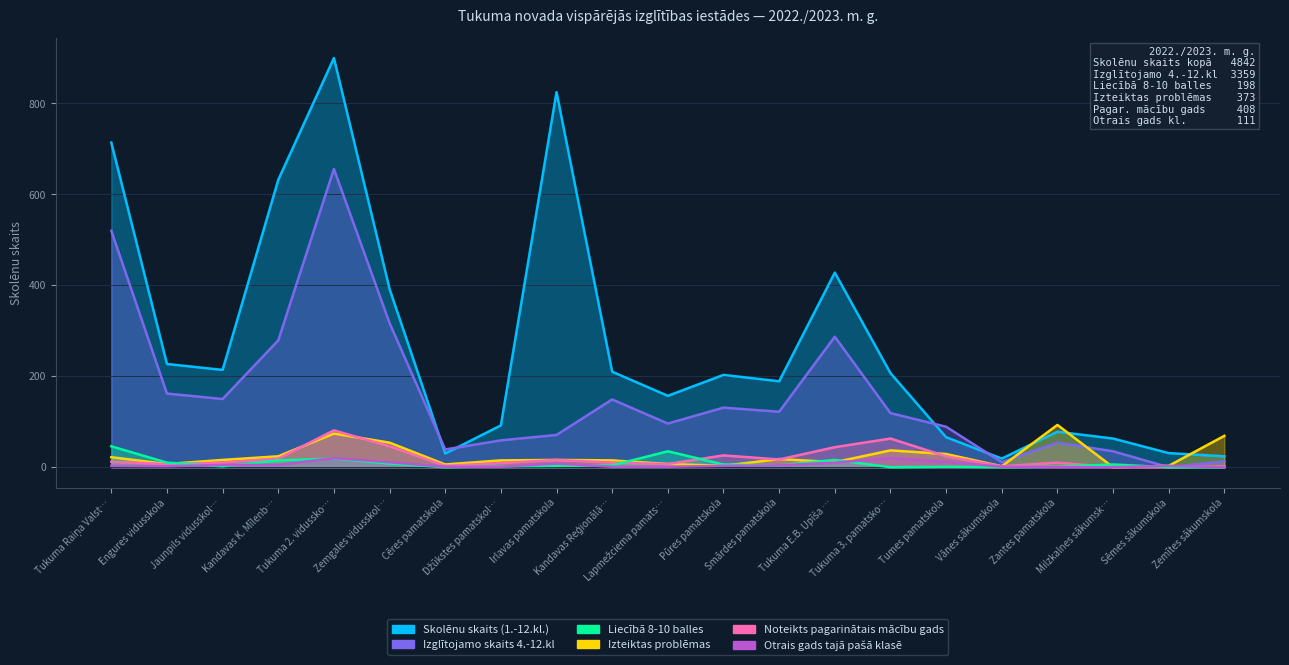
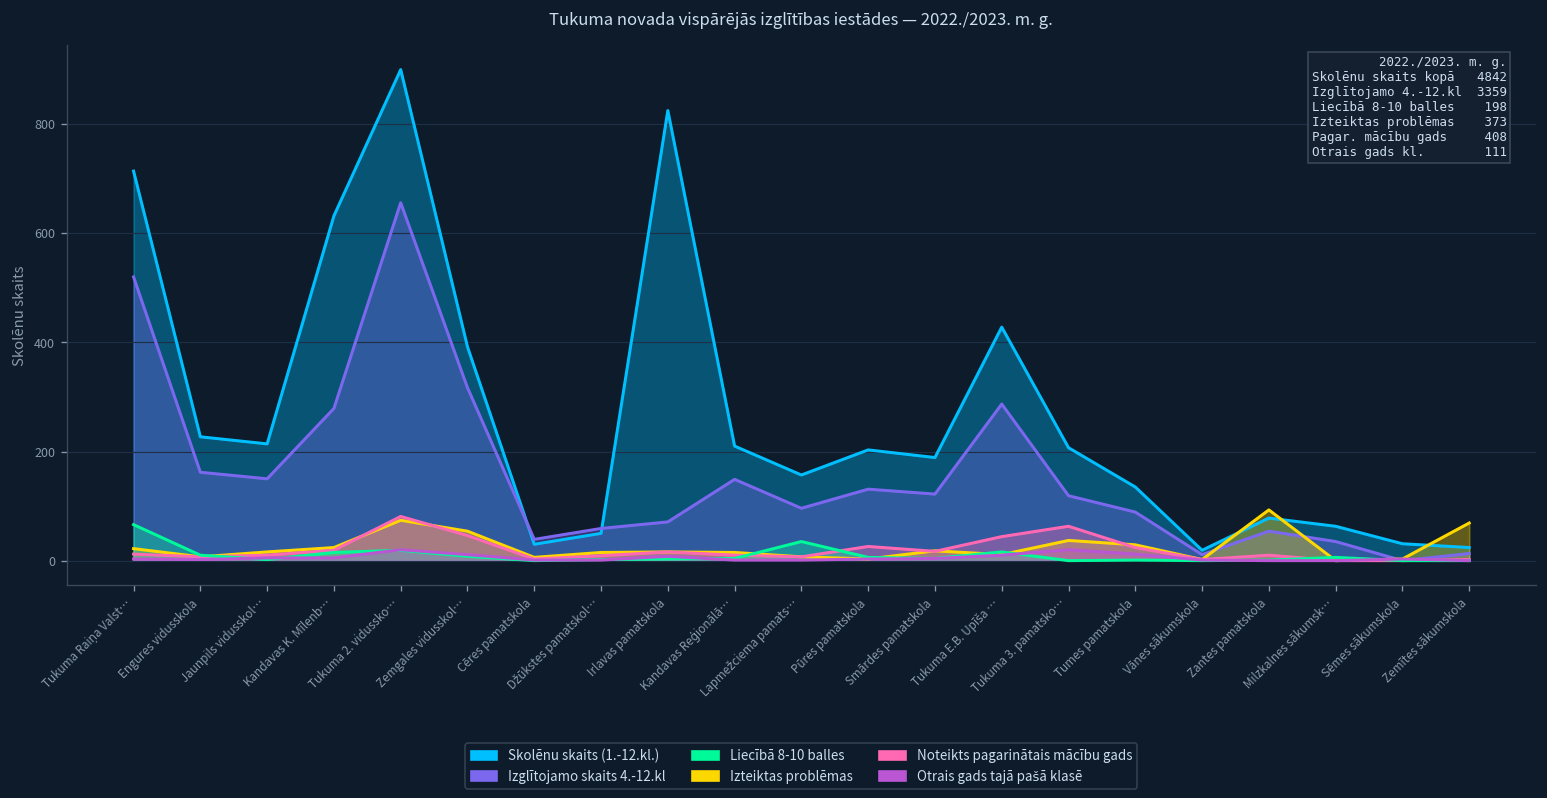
  {
    "Skolēnu skaits (1.-12.kl.)": {
      "Tukuma Raiņa Valst…": 710,
      "Engures vidusskola": 230,
      "Jaunpils vidusskol…": 210,
      "Kandavas K. Mīlenb…": 630,
      "Tukuma 2. vidussko…": 900,
      "Zemgales vidusskol…": 390,
      "Cēres pamatskola": 30,
-     "Džūkstes pamatskol…": 90,
+     "Džūkstes pamatskol…": 50,
      "Irlavas pamatskola": 830,
      "Kandavas Reģionālā…": 210,
      "Lapmežciema pamats…": 160,
      "Pūres pamatskola": 200,
      "Smārdes pamatskola": 190,
      "Tukuma E.B. Upīša …": 430,
      "Tukuma 3. pamatsko…": 210,
-     "Tumes pamatskola": 70,
+     "Tumes pamatskola": 140,
      "Vānes sākumskola": 20,
      "Zantes pamatskola": 80,
      "Milzkalnes sākumsk…": 60,
      "Sēmes sākumskola": 30,
      "Zemītes sākumskola": 20
    },
    "Izteiktas problēmas": {
      "Tukuma Raiņa Valst…": 20,
      "Jaunpils vidusskol…": 20,
      "Tukuma 2. vidussko…": 70,
      "Zemgales vidusskol…": 50,
      "Džūkstes pamatskol…": 20,
      "Tukuma 3. pamatsko…": 40,
      "Zantes pamatskola": 90,
      "Zemītes sākumskola": 70
    },
    "Liecībā 8-10 balles": {
-     "Tukuma Raiņa Valst…": 50,
+     "Tukuma Raiņa Valst…": 70,
      "Lapmežciema pamats…": 40,
      "Tukuma 3. pamatsko…": 0,
      "Tumes pamatskola": 0,
      "Milzkalnes sākumsk…": 10
    }
  }
